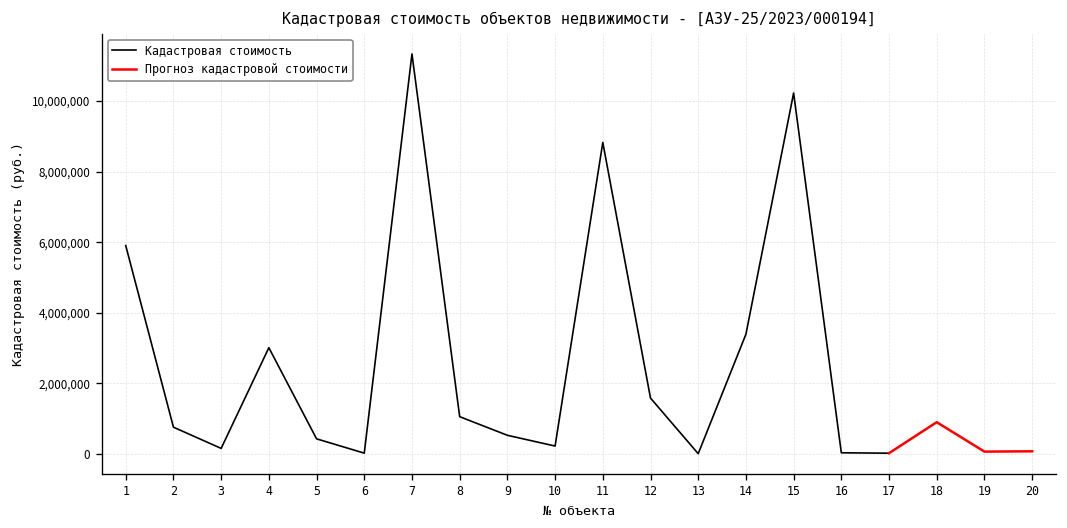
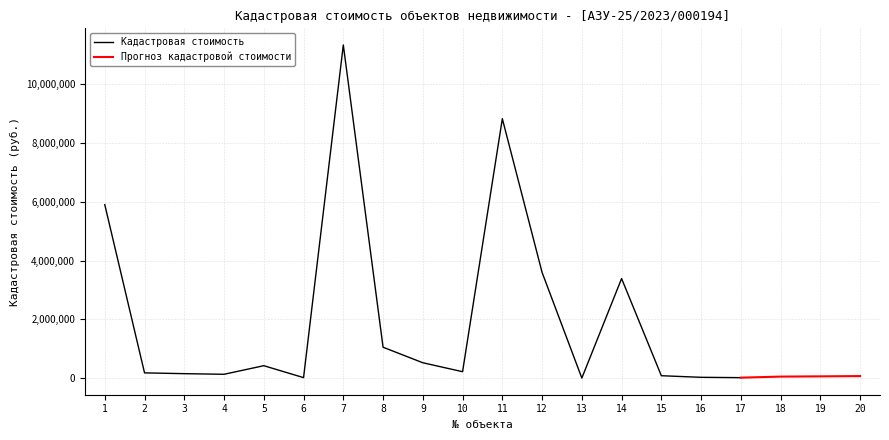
  {
    "Кадастровая стоимость": {
      "1": "5,900,000",
-     "2": "800,000",
+     "2": "200,000",
      "3": "200,000",
-     "4": "3,000,000",
+     "4": "100,000",
      "5": "400,000",
      "6": "0",
      "7": "11,300,000",
      "8": "1,100,000",
      "9": "500,000",
      "10": "200,000",
      "11": "8,800,000",
-     "12": "1,600,000",
+     "12": "3,600,000",
      "13": "0",
      "14": "3,400,000",
-     "15": "10,200,000",
+     "15": "100,000",
      "16": "0"
    },
    "Прогноз кадастровой стоимости": {
-     "18": "900,000",
+     "18": "100,000",
      "19": "100,000",
      "20": "100,000"
    }
  }
